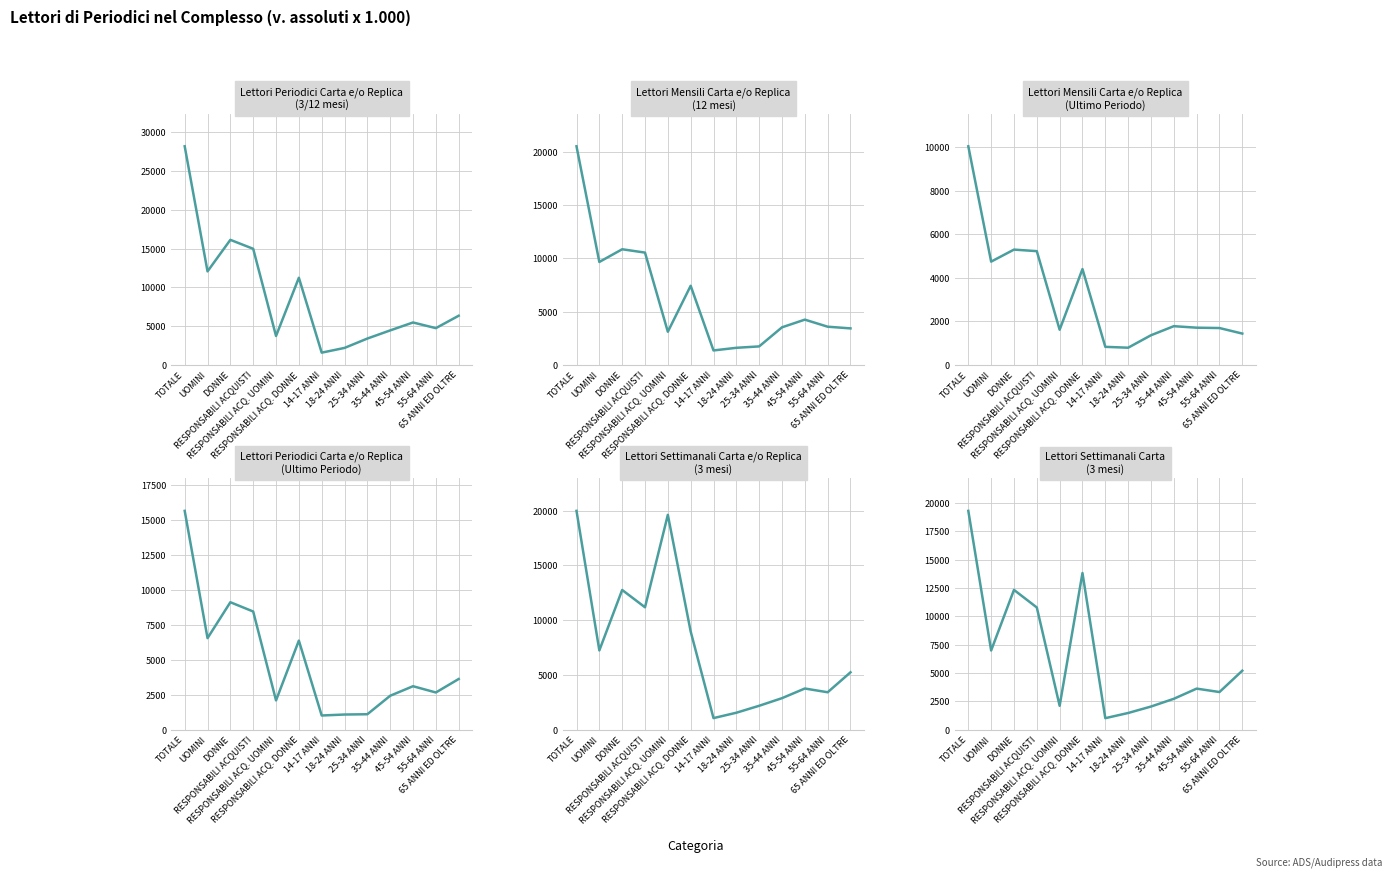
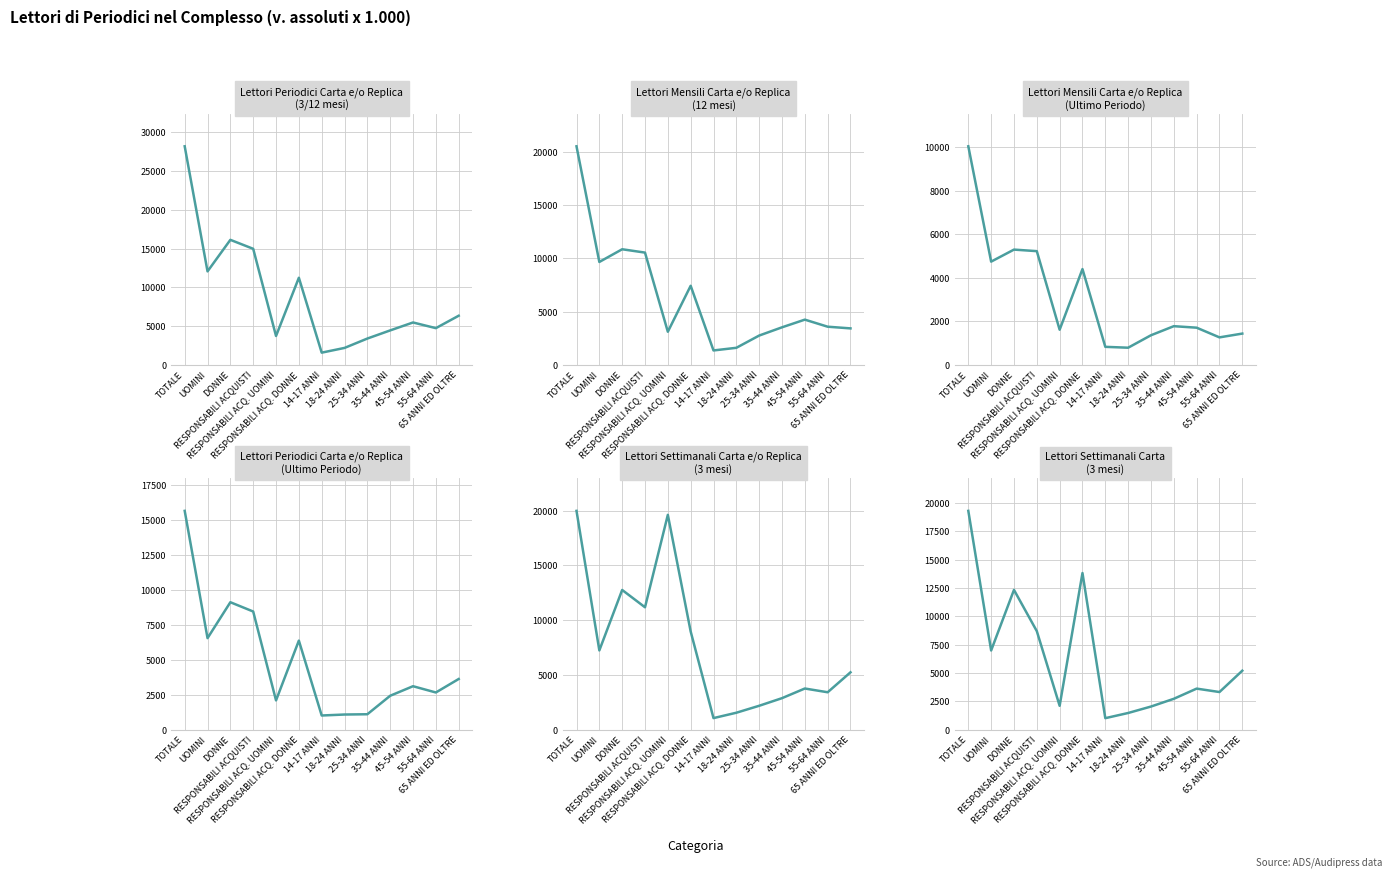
  {
    "Lettori Periodici Carta e/o Replica (3/12 mesi)": {
      "TOTALE": 28000,
      "UOMINI": 12000,
      "DONNE": 16000,
      "RESPONSABILI ACQUISTI": 15000,
      "RESPONSABILI ACQ. UOMINI": 4000,
      "RESPONSABILI ACQ. DONNE": 11000,
      "14-17 ANNI": 2000,
      "18-24 ANNI": 2000,
      "25-34 ANNI": 3000,
      "35-44 ANNI": 4000,
      "45-54 ANNI": 5000,
      "55-64 ANNI": 5000,
      "65 ANNI ED OLTRE": 6000
    },
    "Lettori Mensili Carta e/o Replica (12 mesi)": {
      "TOTALE": 20500,
      "UOMINI": 9700,
      "DONNE": 10900,
      "RESPONSABILI ACQUISTI": 10500,
      "RESPONSABILI ACQ. UOMINI": 3100,
      "RESPONSABILI ACQ. DONNE": 7400,
      "14-17 ANNI": 1400,
      "18-24 ANNI": 1600,
-     "25-34 ANNI": 1700,
+     "25-34 ANNI": 2800,
      "35-44 ANNI": 3500,
      "45-54 ANNI": 4300,
      "55-64 ANNI": 3600,
      "65 ANNI ED OLTRE": 3400
    },
    "Lettori Mensili Carta e/o Replica (Ultimo Periodo)": {
      "TOTALE": 10000,
      "UOMINI": 4700,
      "DONNE": 5300,
      "RESPONSABILI ACQUISTI": 5200,
      "RESPONSABILI ACQ. UOMINI": 1600,
      "RESPONSABILI ACQ. DONNE": 4400,
      "14-17 ANNI": 800,
      "18-24 ANNI": 800,
      "25-34 ANNI": 1400,
      "35-44 ANNI": 1800,
      "45-54 ANNI": 1700,
-     "55-64 ANNI": 1700,
+     "55-64 ANNI": 1300,
      "65 ANNI ED OLTRE": 1400
    },
    "Lettori Periodici Carta e/o Replica (Ultimo Periodo)": {
      "TOTALE": 15700,
      "UOMINI": 6500,
      "DONNE": 9100,
      "RESPONSABILI ACQUISTI": 8500,
      "RESPONSABILI ACQ. UOMINI": 2100,
      "RESPONSABILI ACQ. DONNE": 6400,
      "14-17 ANNI": 1000,
      "18-24 ANNI": 1100,
      "25-34 ANNI": 1100,
      "35-44 ANNI": 2400,
      "45-54 ANNI": 3100,
      "55-64 ANNI": 2700,
      "65 ANNI ED OLTRE": 3600
    },
    "Lettori Settimanali Carta e/o Replica (3 mesi)": {
      "TOTALE": 20000,
      "UOMINI": 7200,
      "DONNE": 12800,
      "RESPONSABILI ACQUISTI": 11200,
      "RESPONSABILI ACQ. UOMINI": 19600,
      "RESPONSABILI ACQ. DONNE": 9000,
      "14-17 ANNI": 1000,
      "18-24 ANNI": 1500,
      "25-34 ANNI": 2200,
      "35-44 ANNI": 2900,
      "45-54 ANNI": 3700,
      "55-64 ANNI": 3400,
      "65 ANNI ED OLTRE": 5200
    },
    "Lettori Settimanali Carta (3 mesi)": {
      "TOTALE": 19300,
      "UOMINI": 7000,
      "DONNE": 12300,
-     "RESPONSABILI ACQUISTI": 10800,
+     "RESPONSABILI ACQUISTI": 8700,
      "RESPONSABILI ACQ. UOMINI": 2100,
      "RESPONSABILI ACQ. DONNE": 13800,
      "14-17 ANNI": 1000,
      "18-24 ANNI": 1500,
      "25-34 ANNI": 2000,
      "35-44 ANNI": 2700,
      "45-54 ANNI": 3600,
      "55-64 ANNI": 3300,
      "65 ANNI ED OLTRE": 5200
    }
  }
